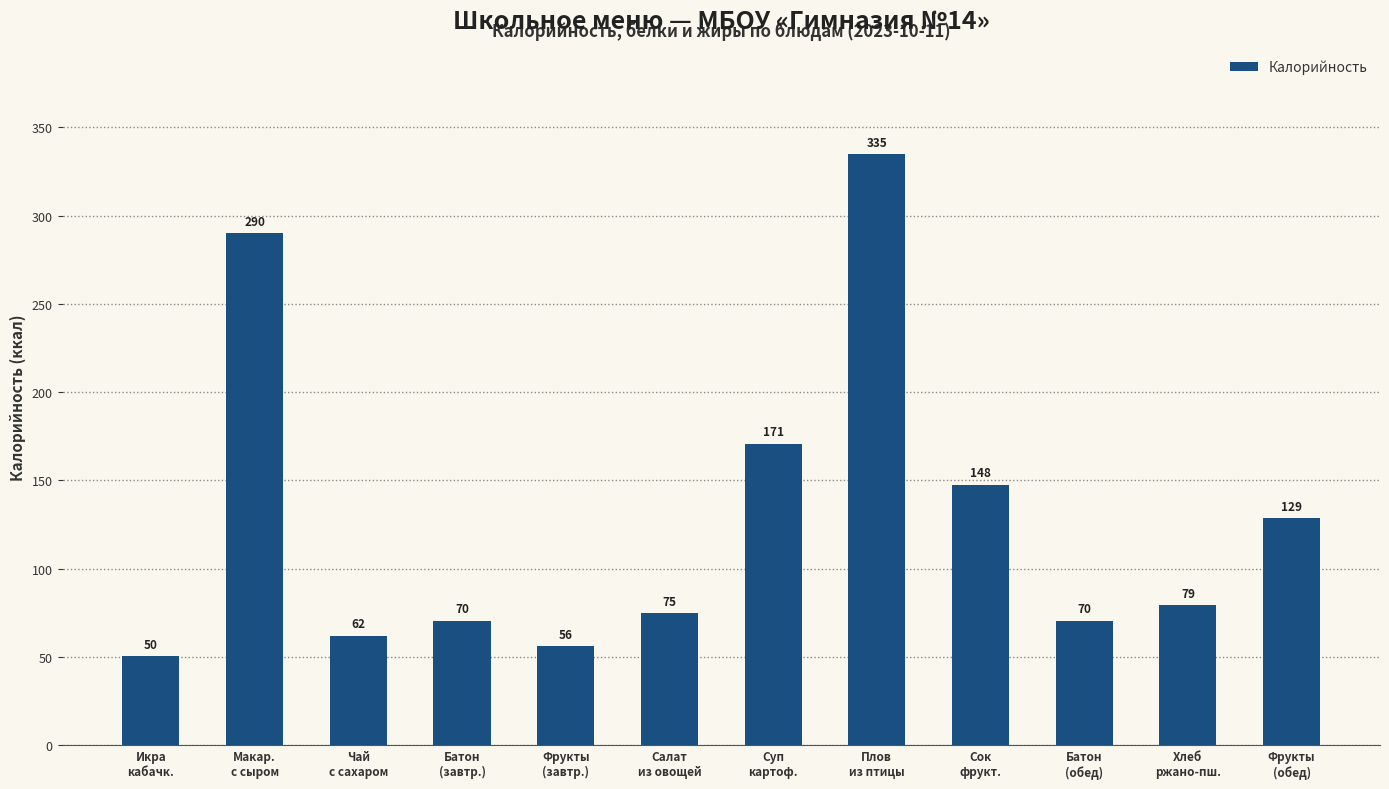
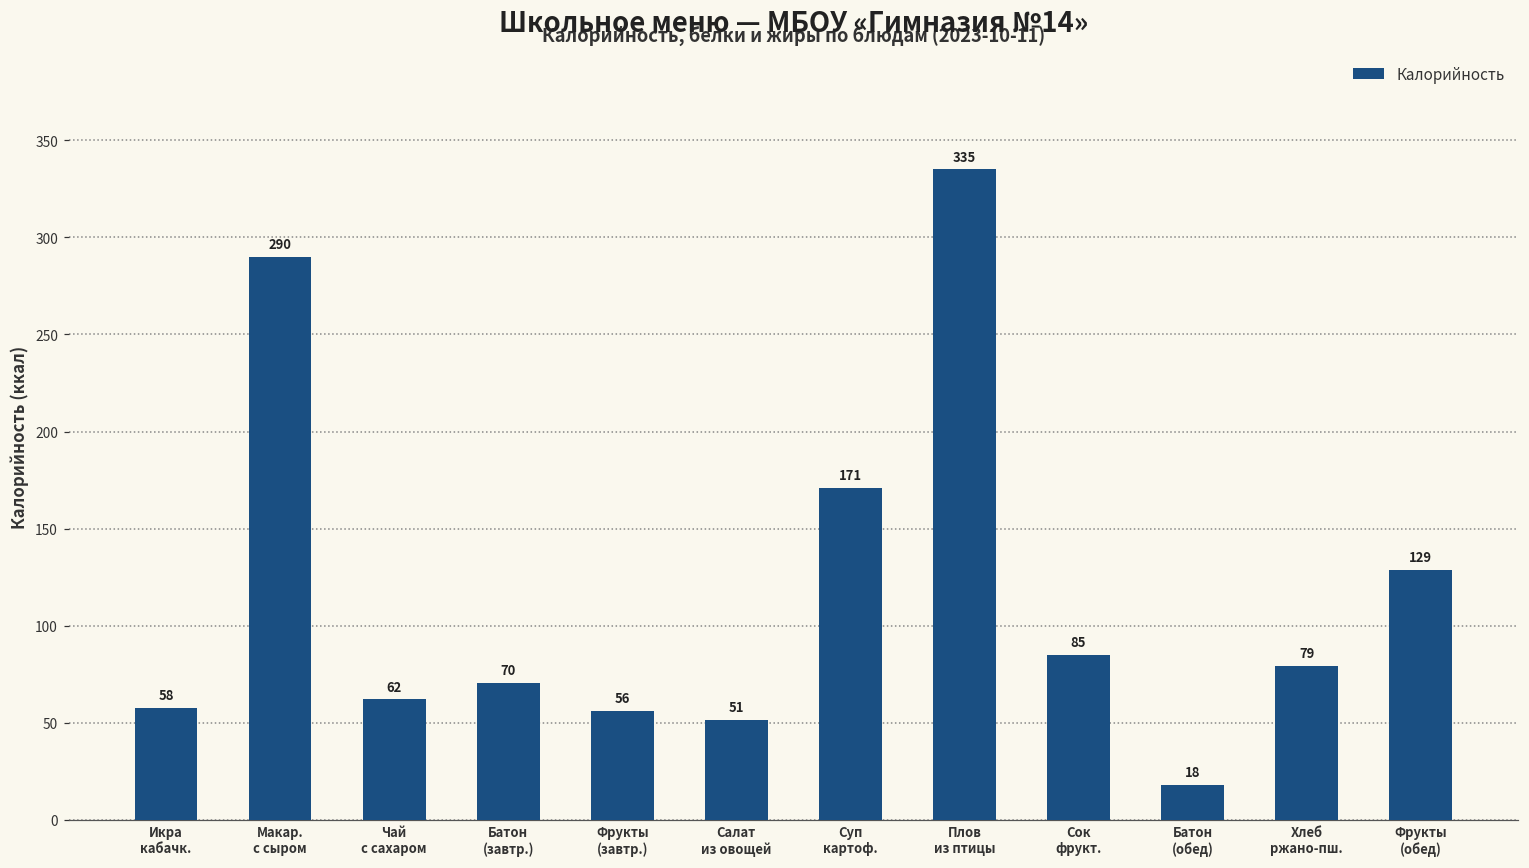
  {
-   "Икра кабачк.": 50,
+   "Икра кабачк.": 58,
    "Макар. с сыром": 290,
    "Чай с сахаром": 62,
    "Батон (завтр.)": 70,
    "Фрукты (завтр.)": 56,
-   "Салат из овощей": 75,
+   "Салат из овощей": 51,
    "Суп картоф.": 171,
    "Плов из птицы": 335,
-   "Сок фрукт.": 148,
-   "Батон (обед)": 70,
+   "Сок фрукт.": 85,
+   "Батон (обед)": 18,
    "Хлеб ржано-пш.": 79,
    "Фрукты (обед)": 129
  }
